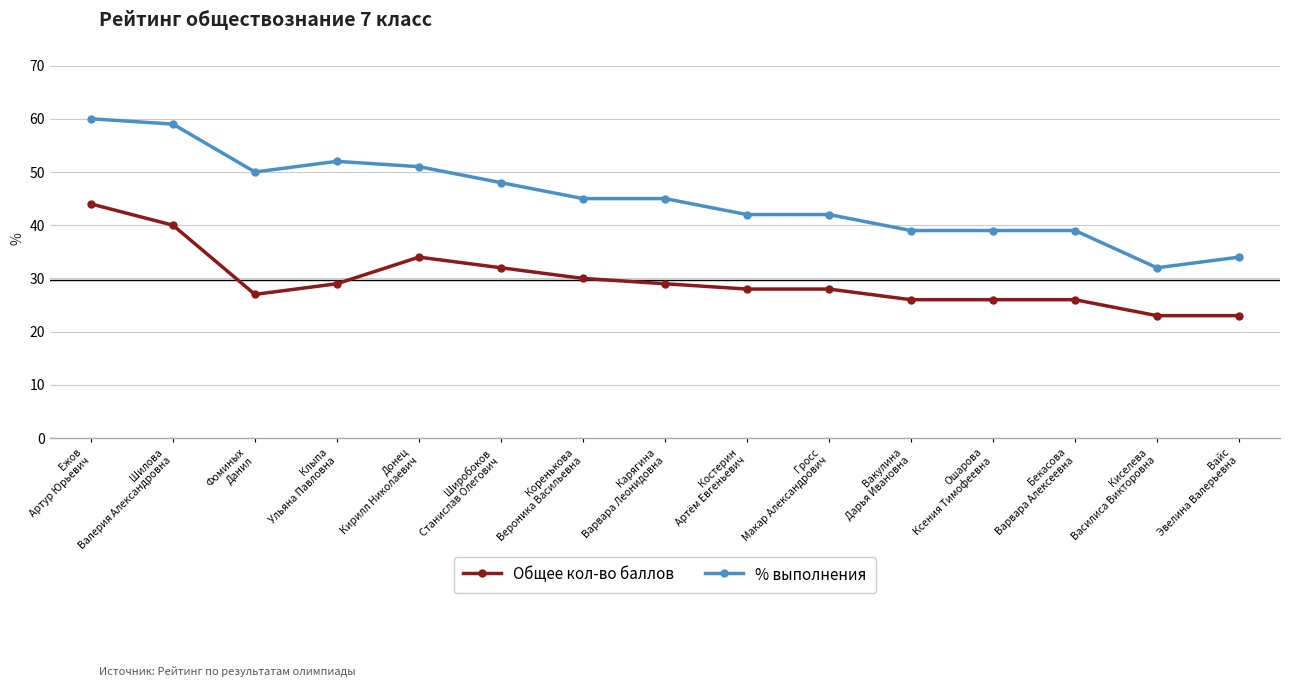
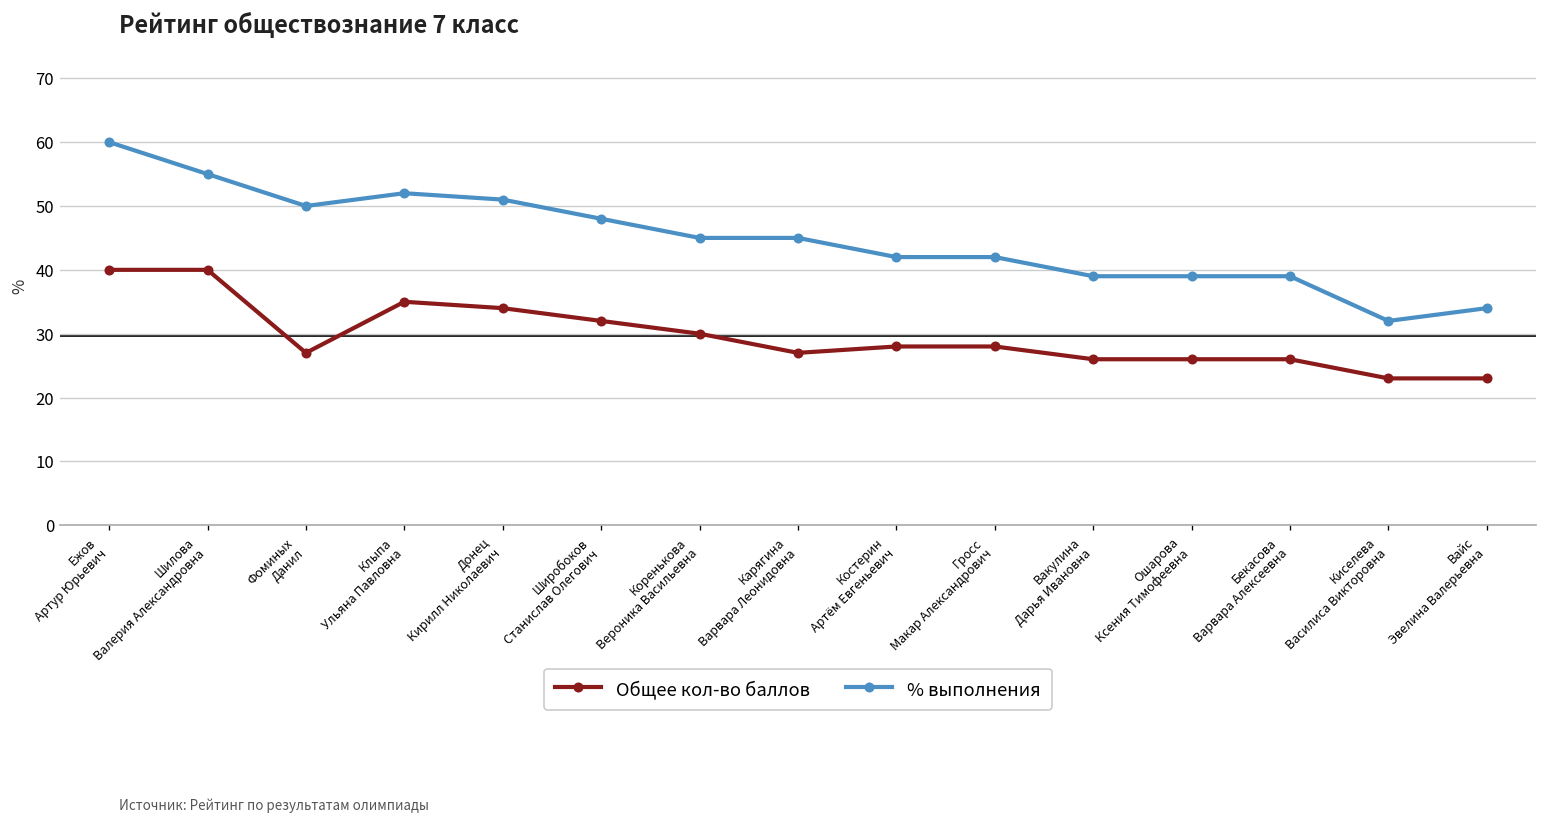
  {
    "Общее кол-во баллов": {
-     "Ежов Артур Юрьевич": 44,
+     "Ежов Артур Юрьевич": 40,
      "Шилова Валерия Александровна": 40,
      "Фоминых Данил": 27,
-     "Клыпа Ульяна Павловна": 29,
+     "Клыпа Ульяна Павловна": 35,
      "Донец Кирилл Николаевич": 34,
      "Широбоков Станислав Олегович": 32,
      "Коренькова Вероника Васильевна": 30,
-     "Карягина Варвара Леонидовна": 29,
+     "Карягина Варвара Леонидовна": 27,
      "Костерин Артём Евгеньевич": 28,
      "Гросс Макар Александрович": 28,
      "Вакулина Дарья Ивановна": 26,
      "Ошарова Ксения Тимофеевна": 26,
      "Бекасова Варвара Алексеевна": 26,
      "Киселева Василиса Викторовна": 23,
      "Вайс Эвелина Валерьевна": 23
    },
    "% выполнения": {
      "Ежов Артур Юрьевич": 60,
-     "Шилова Валерия Александровна": 59,
+     "Шилова Валерия Александровна": 55,
      "Фоминых Данил": 50,
      "Клыпа Ульяна Павловна": 52,
      "Донец Кирилл Николаевич": 51,
      "Широбоков Станислав Олегович": 48,
      "Коренькова Вероника Васильевна": 45,
      "Карягина Варвара Леонидовна": 45,
      "Костерин Артём Евгеньевич": 42,
      "Гросс Макар Александрович": 42,
      "Вакулина Дарья Ивановна": 39,
      "Ошарова Ксения Тимофеевна": 39,
      "Бекасова Варвара Алексеевна": 39,
      "Киселева Василиса Викторовна": 32,
      "Вайс Эвелина Валерьевна": 34
    }
  }
